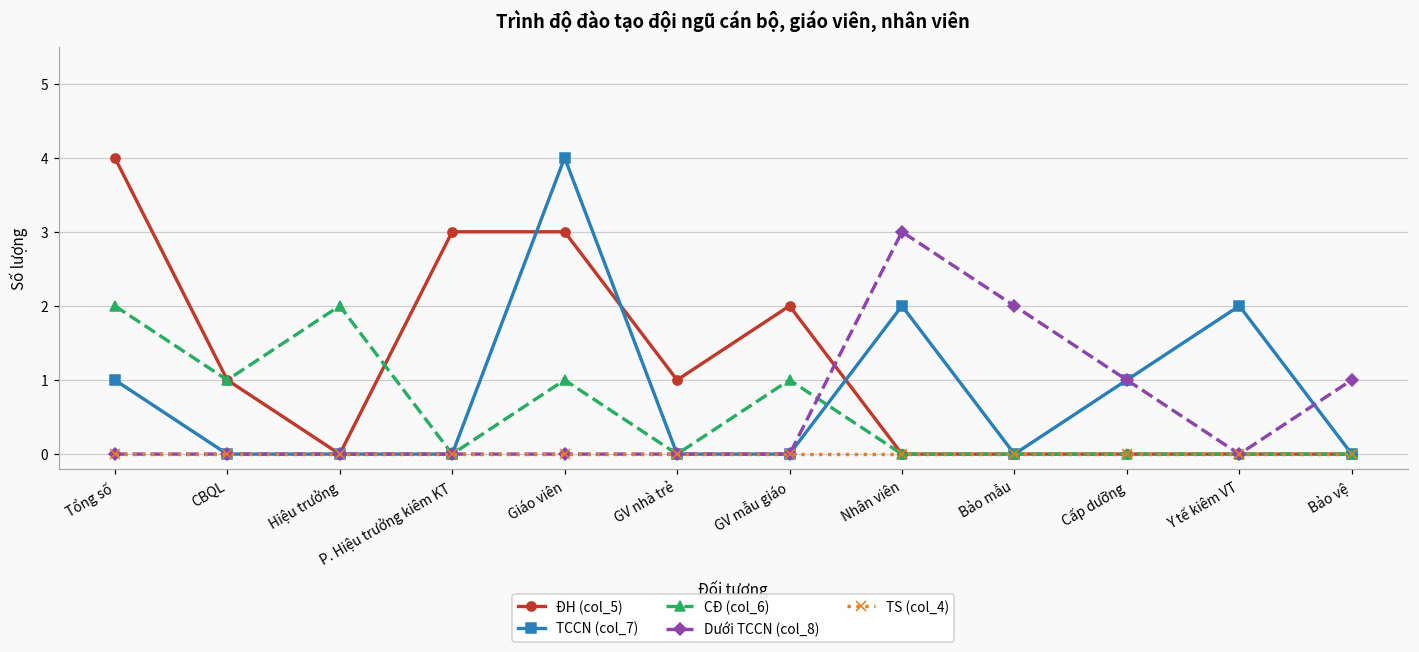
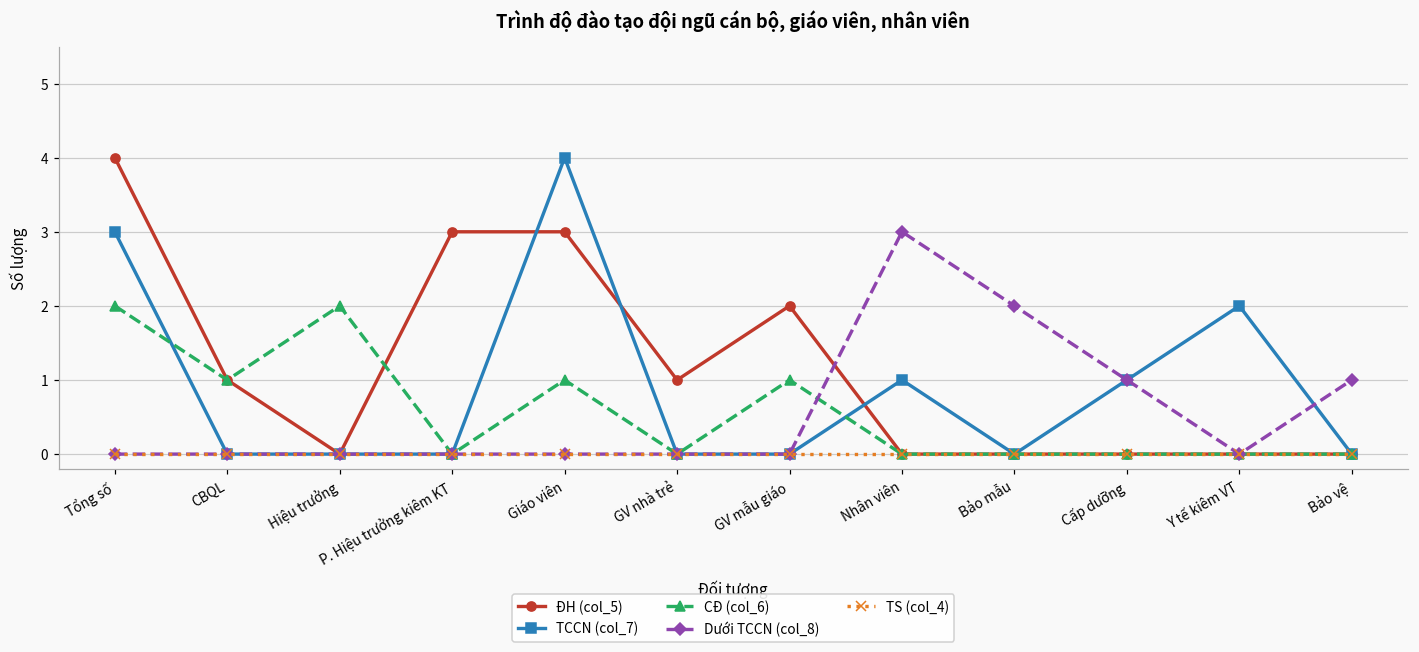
  {
    "ĐH (col_5)": {
      "Tổng số": 4,
      "P. Hiệu trưởng kiêm KT": 3,
      "Giáo viên": 3,
      "GV nhà trẻ": 1,
      "GV mẫu giáo": 2
    },
    "TCCN (col_7)": {
-     "Tổng số": 1,
+     "Tổng số": 3,
      "Giáo viên": 4,
-     "Nhân viên": 2,
+     "Nhân viên": 1,
      "Y tế kiêm VT": 2
    },
    "CĐ (col_6)": {
      "Tổng số": 2,
      "Hiệu trưởng": 2,
      "Giáo viên": 1,
      "GV mẫu giáo": 1
    },
    "Dưới TCCN (col_8)": {
      "Nhân viên": 3,
      "Bảo mẫu": 2,
      "Bảo vệ": 1
    }
  }
